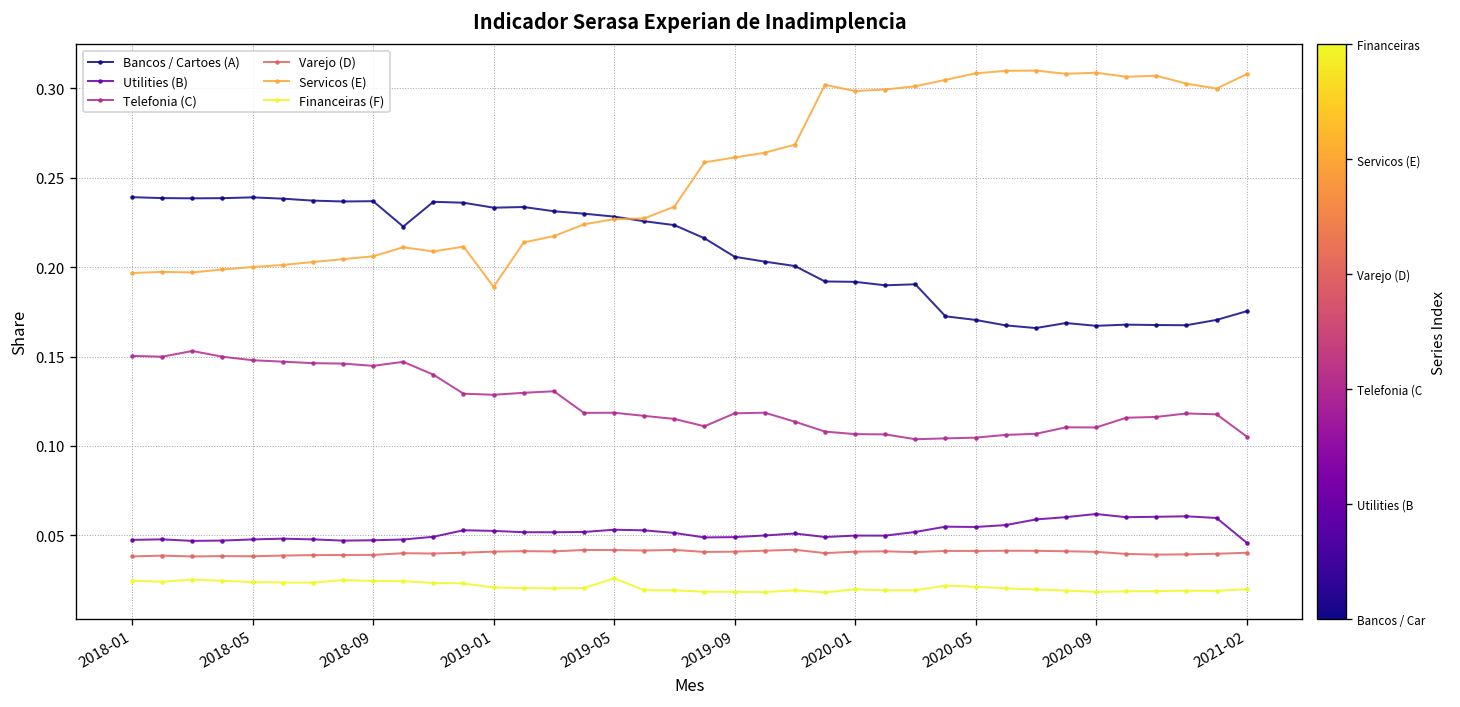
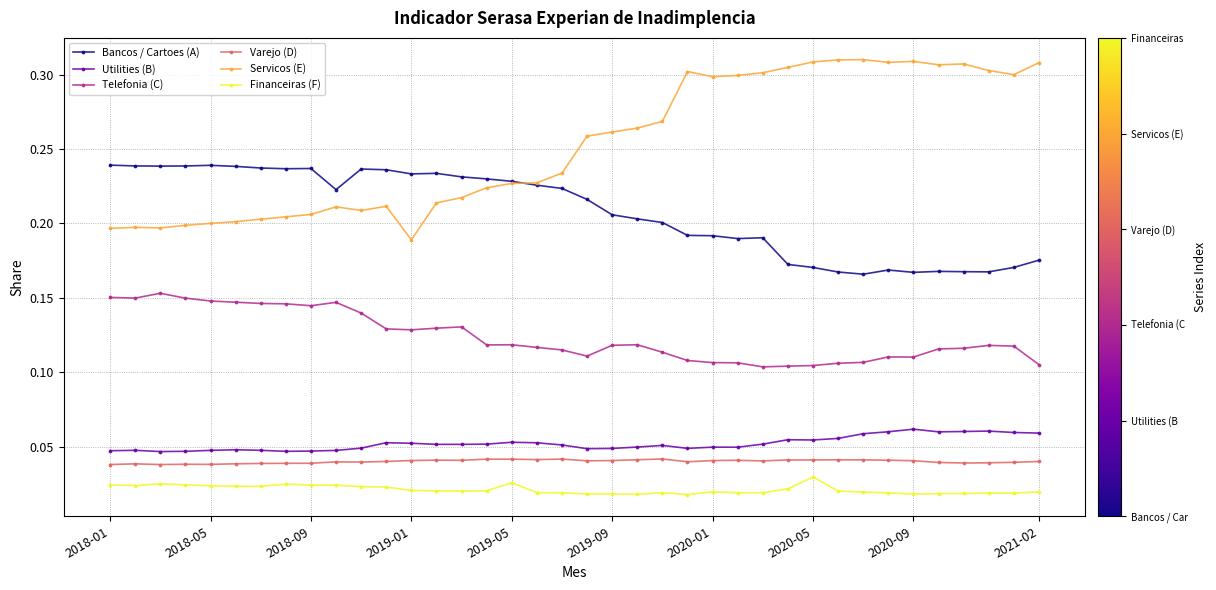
  {
    "Bancos / Cartoes (A)": {
      "2018-01": 0.239,
      "2018-05": 0.239,
      "2018-09": 0.237,
      "2019-01": 0.233,
      "2019-09": 0.206,
      "2020-01": 0.192,
      "2020-05": 0.170,
      "2020-09": 0.167,
      "2021-02": 0.175
    },
    "Utilities (B)": {
      "2018-01": 0.047,
      "2018-05": 0.048,
      "2018-09": 0.047,
      "2019-01": 0.052,
      "2019-05": 0.053,
      "2019-09": 0.049,
      "2020-01": 0.050,
      "2020-05": 0.055,
      "2020-09": 0.062,
-     "2021-02": 0.046
+     "2021-02": 0.059
    },
    "Telefonia (C)": {
      "2018-01": 0.150,
      "2018-05": 0.148,
      "2018-09": 0.145,
      "2019-01": 0.129,
      "2019-05": 0.119,
      "2019-09": 0.118,
      "2020-01": 0.107,
      "2020-05": 0.105,
      "2020-09": 0.110,
      "2021-02": 0.105
    },
    "Varejo (D)": {
      "2018-01": 0.038,
      "2018-05": 0.038,
      "2018-09": 0.039,
      "2019-01": 0.041,
      "2019-05": 0.042,
      "2019-09": 0.041,
      "2020-01": 0.041,
      "2020-05": 0.041,
      "2020-09": 0.041,
      "2021-02": 0.040
    },
    "Servicos (E)": {
      "2018-01": 0.197,
      "2018-05": 0.200,
      "2018-09": 0.206,
      "2019-01": 0.189,
      "2019-09": 0.261,
      "2020-01": 0.299,
      "2020-05": 0.308,
      "2020-09": 0.309,
      "2021-02": 0.308
    },
    "Financeiras (F)": {
      "2018-01": 0.025,
      "2018-05": 0.024,
      "2018-09": 0.024,
      "2019-01": 0.021,
      "2019-05": 0.026,
      "2019-09": 0.018,
      "2020-01": 0.020,
-     "2020-05": 0.021,
+     "2020-05": 0.030,
      "2020-09": 0.018,
      "2021-02": 0.020
    }
  }
